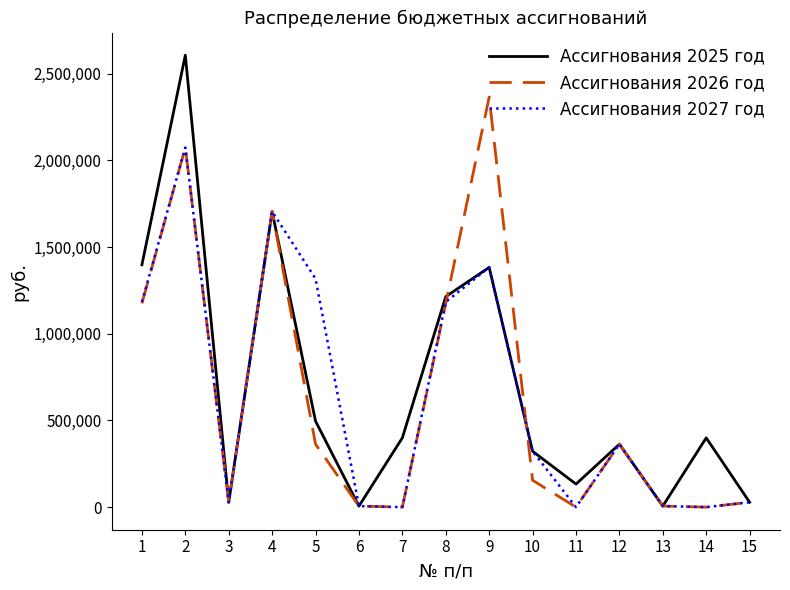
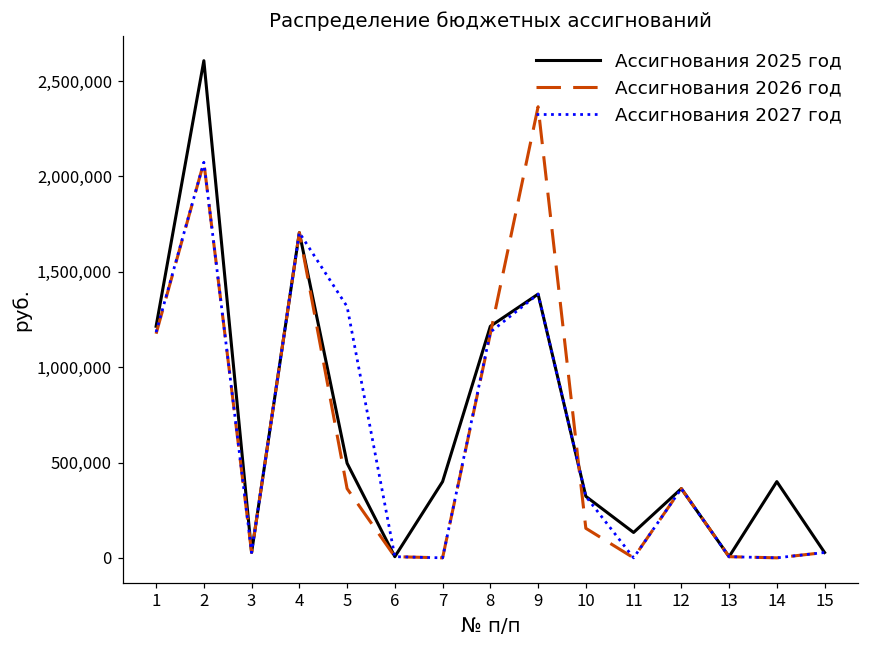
  {
    "Ассигнования 2025 год": {
-     "1": "1,400,000",
+     "1": "1,210,000",
      "2": "2,610,000",
      "5": "500,000",
      "7": "400,000",
      "8": "1,210,000",
      "11": "130,000",
      "14": "400,000"
    },
    "Ассигнования 2026 год": {
      "5": "360,000",
      "9": "2,370,000",
      "10": "150,000"
    },
    "Ассигнования 2027 год": {
      "5": "1,320,000"
    }
  }
